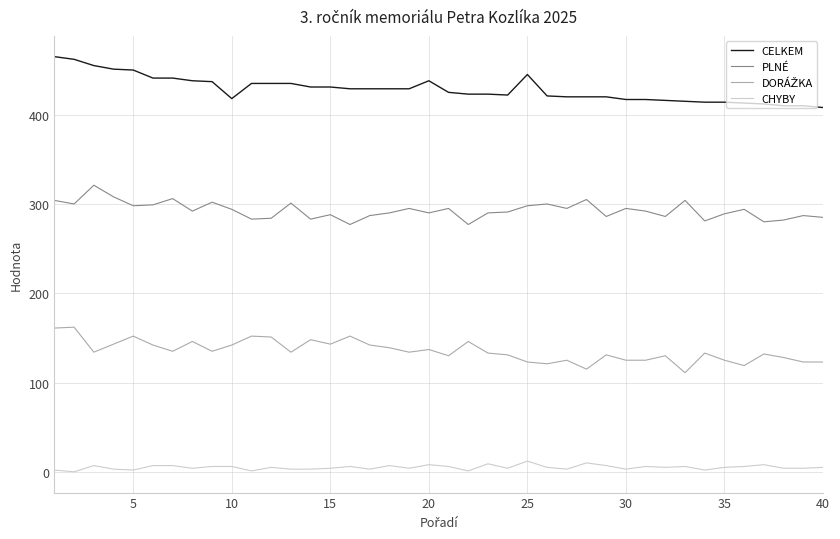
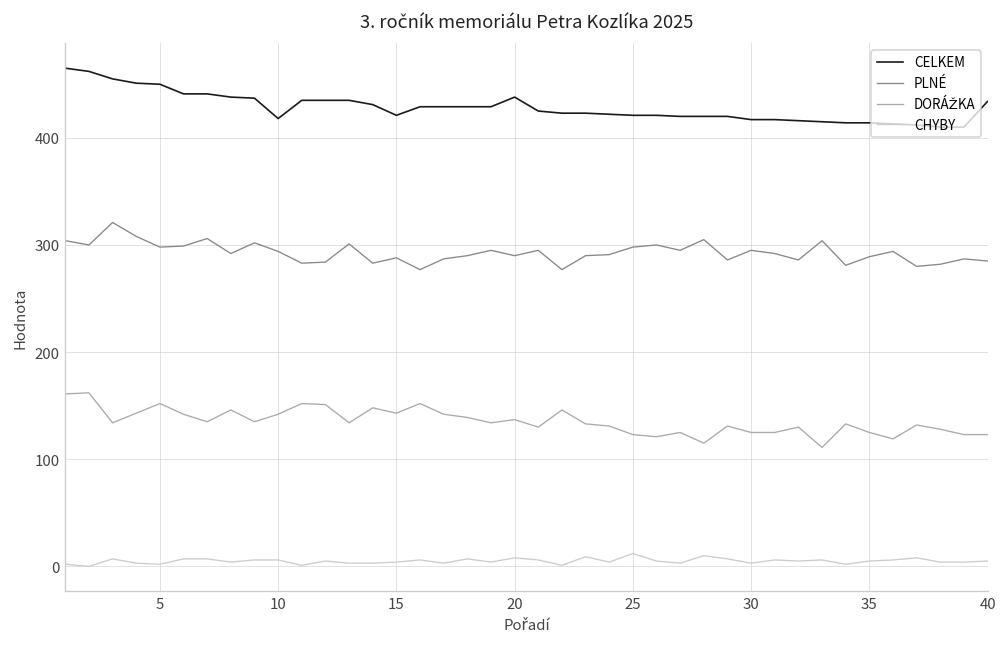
  {
    "CELKEM": {
      "5": 450,
      "10": 420,
-     "15": 430,
+     "15": 420,
      "20": 440,
-     "25": 450,
+     "25": 420,
      "30": 420,
      "35": 410,
-     "40": 410
+     "40": 430
    }
  }
